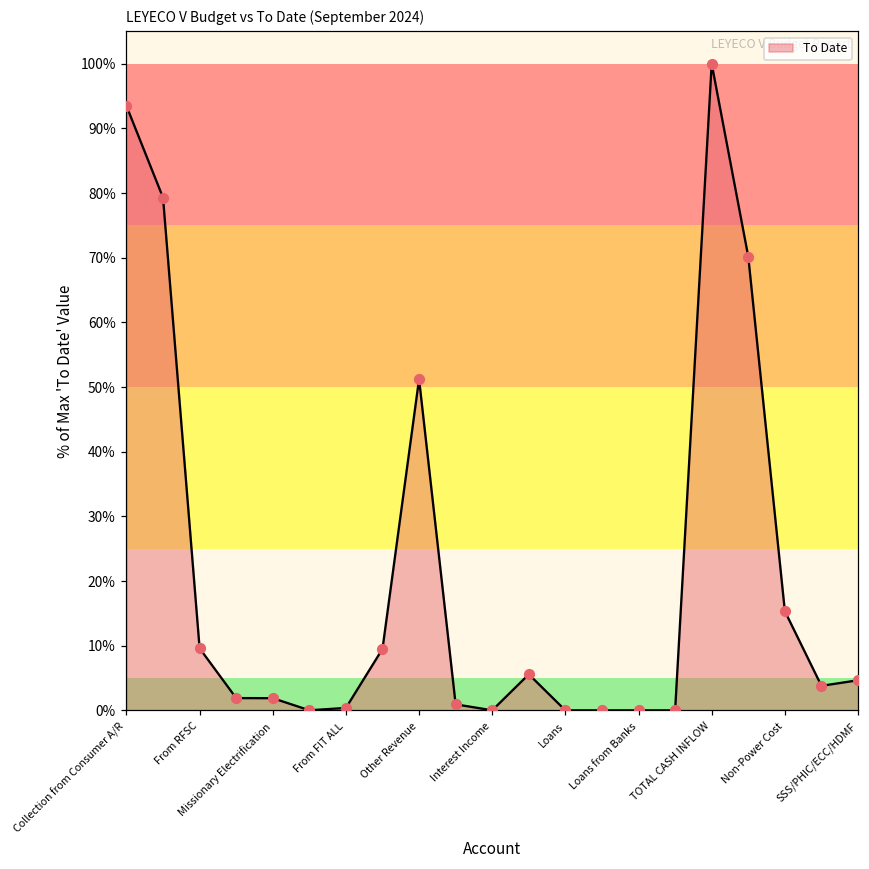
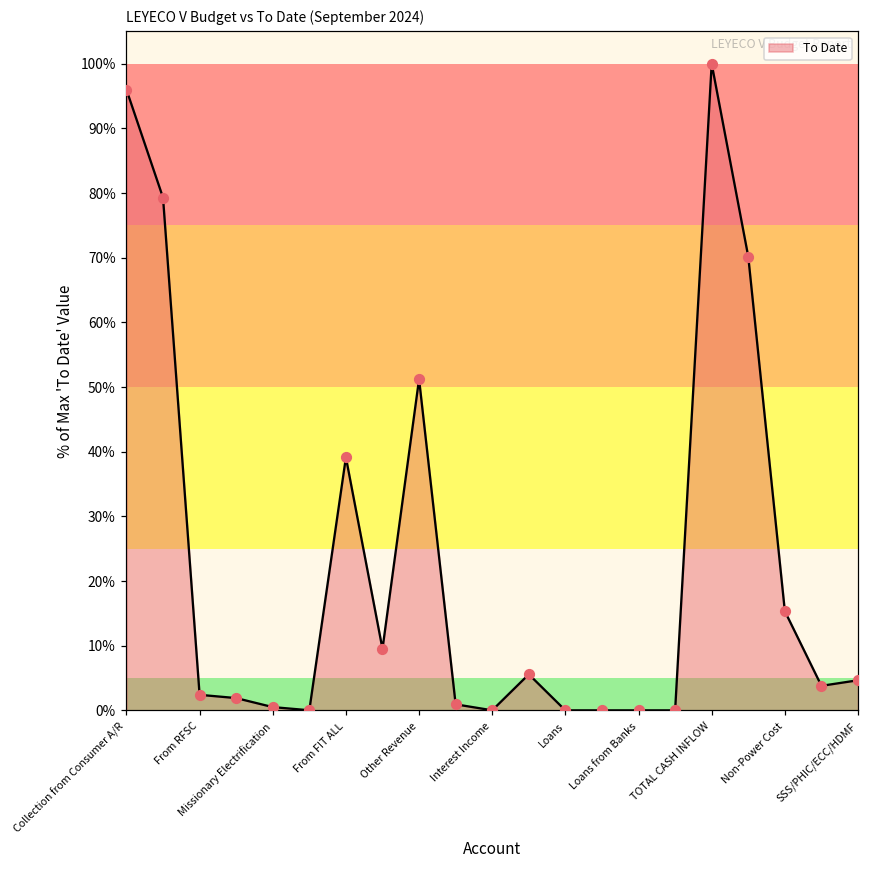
  {
-   "Collection from Consumer A/R": "93%",
-   "From RFSC": "10%",
-   "Missionary Electrification": "2%",
-   "From FIT ALL": "0%",
+   "Collection from Consumer A/R": "96%",
+   "From RFSC": "2%",
+   "Missionary Electrification": "1%",
+   "From FIT ALL": "39%",
    "Other Revenue": "51%",
    "Interest Income": "0%",
    "Loans": "0%",
    "Loans from Banks": "0%",
    "TOTAL CASH INFLOW": "100%",
    "Non-Power Cost": "15%",
    "SSS/PHIC/ECC/HDMF": "5%"
  }
